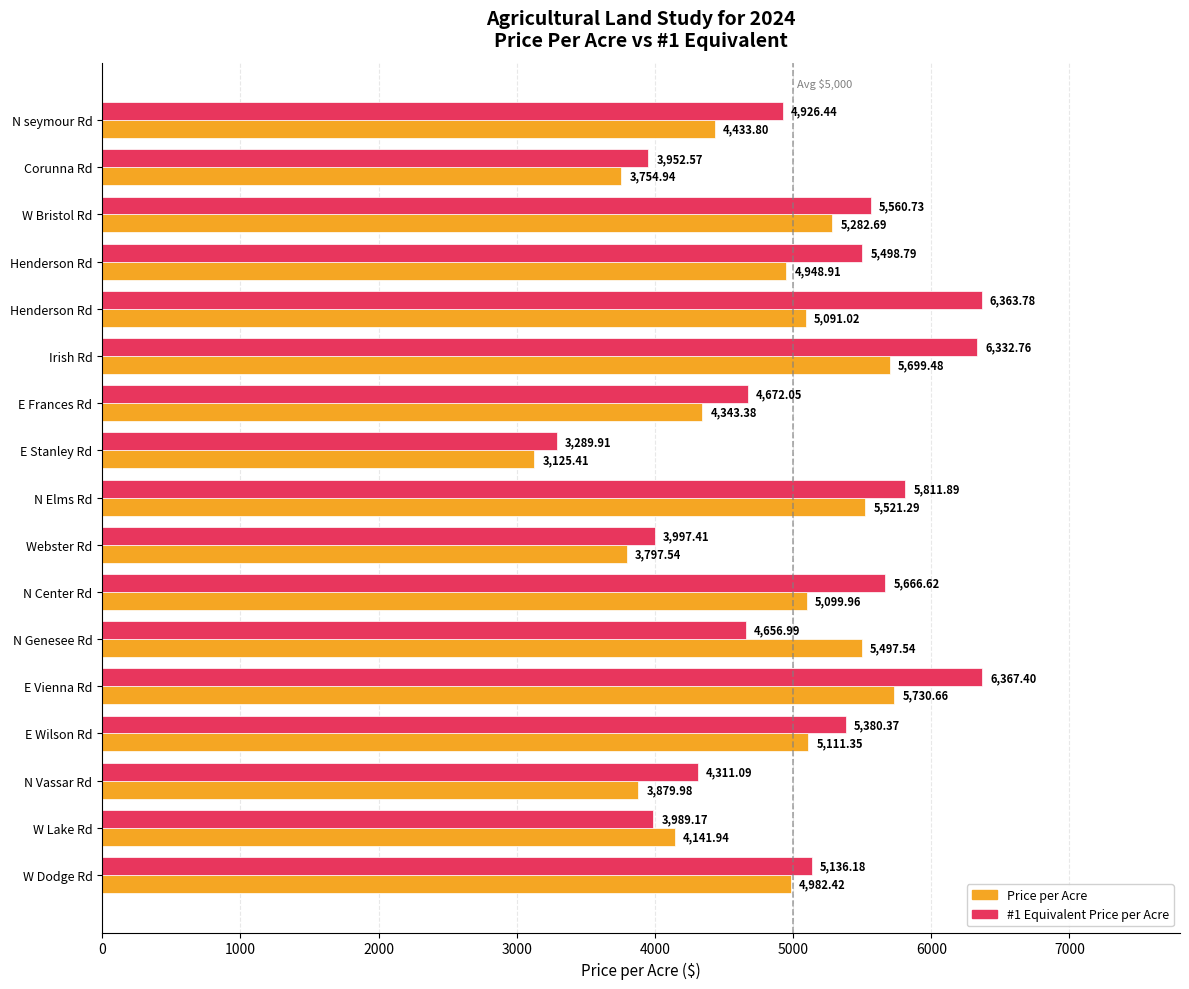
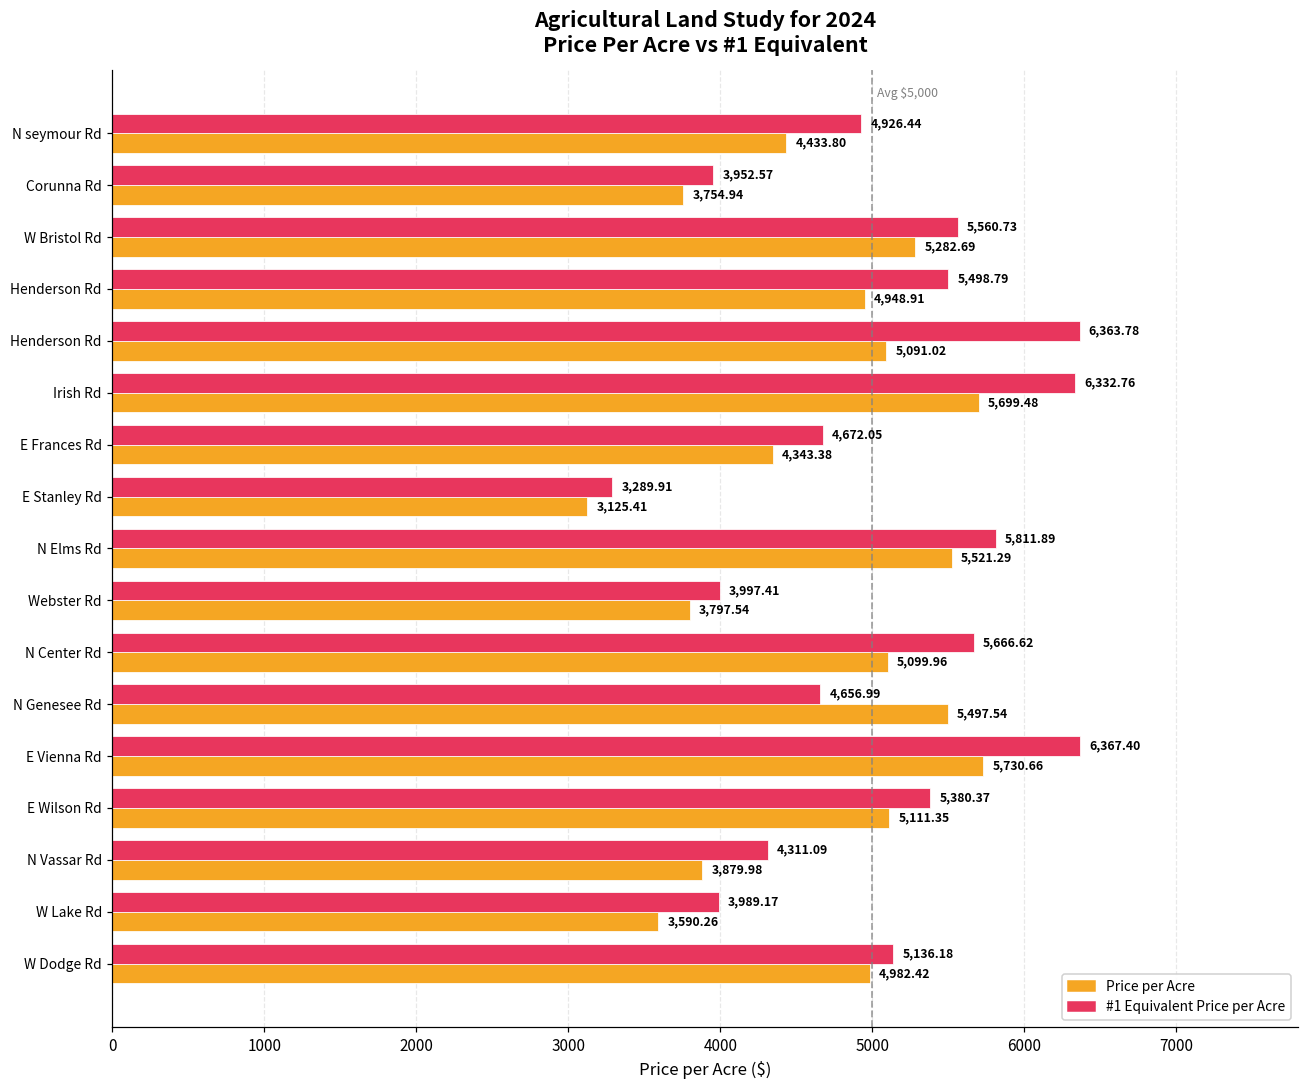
  {
    "Price per Acre": {
      "N seymour Rd": "4,433.80",
      "Corunna Rd": "3,754.94",
      "W Bristol Rd": "5,282.69",
      "Irish Rd": "5,699.48",
      "E Frances Rd": "4,343.38",
      "E Stanley Rd": "3,125.41",
      "N Elms Rd": "5,521.29",
      "Webster Rd": "3,797.54",
      "N Center Rd": "5,099.96",
      "N Genesee Rd": "5,497.54",
      "E Vienna Rd": "5,730.66",
      "E Wilson Rd": "5,111.35",
      "N Vassar Rd": "3,879.98",
-     "W Lake Rd": "4,141.94",
+     "W Lake Rd": "3,590.26",
      "W Dodge Rd": "4,982.42"
    },
    "#1 Equivalent Price per Acre": {
      "N seymour Rd": "4,926.44",
      "Corunna Rd": "3,952.57",
      "W Bristol Rd": "5,560.73",
      "Irish Rd": "6,332.76",
      "E Frances Rd": "4,672.05",
      "E Stanley Rd": "3,289.91",
      "N Elms Rd": "5,811.89",
      "Webster Rd": "3,997.41",
      "N Center Rd": "5,666.62",
      "N Genesee Rd": "4,656.99",
      "E Vienna Rd": "6,367.40",
      "E Wilson Rd": "5,380.37",
      "N Vassar Rd": "4,311.09",
      "W Lake Rd": "3,989.17",
      "W Dodge Rd": "5,136.18"
    }
  }
